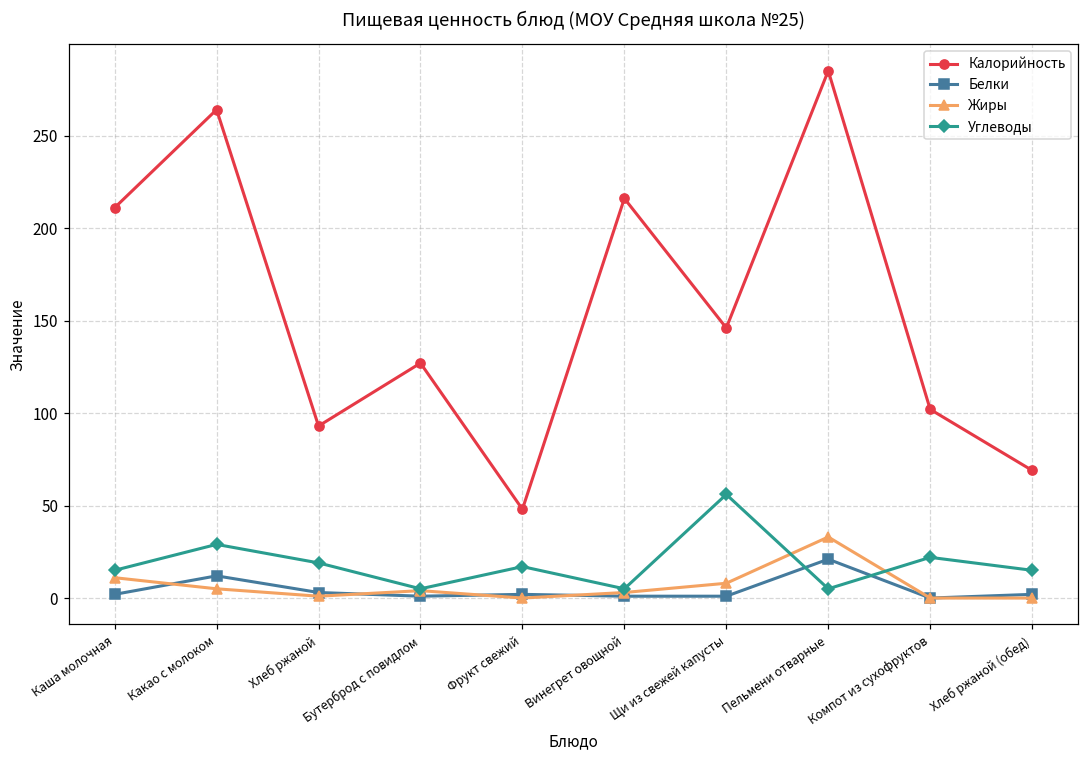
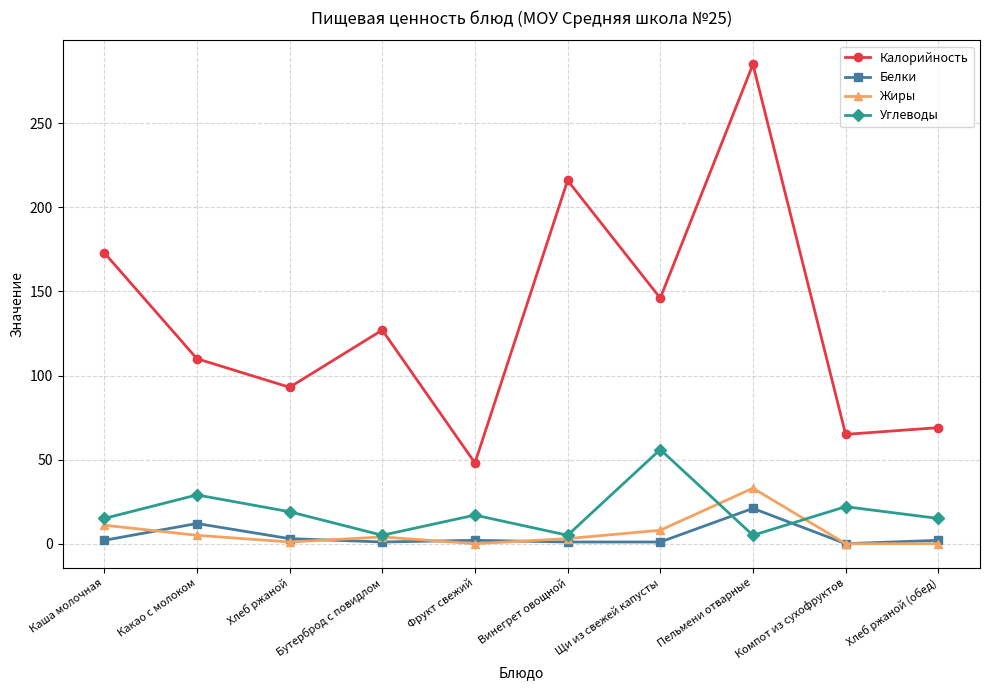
  {
    "Калорийность": {
-     "Каша молочная": 211,
-     "Какао с молоком": 264,
+     "Каша молочная": 173,
+     "Какао с молоком": 110,
      "Хлеб ржаной": 93,
      "Бутерброд с повидлом": 127,
      "Фрукт свежий": 48,
      "Винегрет овощной": 216,
      "Щи из свежей капусты": 146,
      "Пельмени отварные": 285,
-     "Компот из сухофруктов": 102,
+     "Компот из сухофруктов": 65,
      "Хлеб ржаной (обед)": 69
    },
    "Жиры": {
      "Каша молочная": 11,
      "Какао с молоком": 5,
      "Хлеб ржаной": 1,
      "Фрукт свежий": 0,
      "Винегрет овощной": 3,
      "Щи из свежей капусты": 8,
      "Пельмени отварные": 33,
      "Хлеб ржаной (обед)": 0
    }
  }
